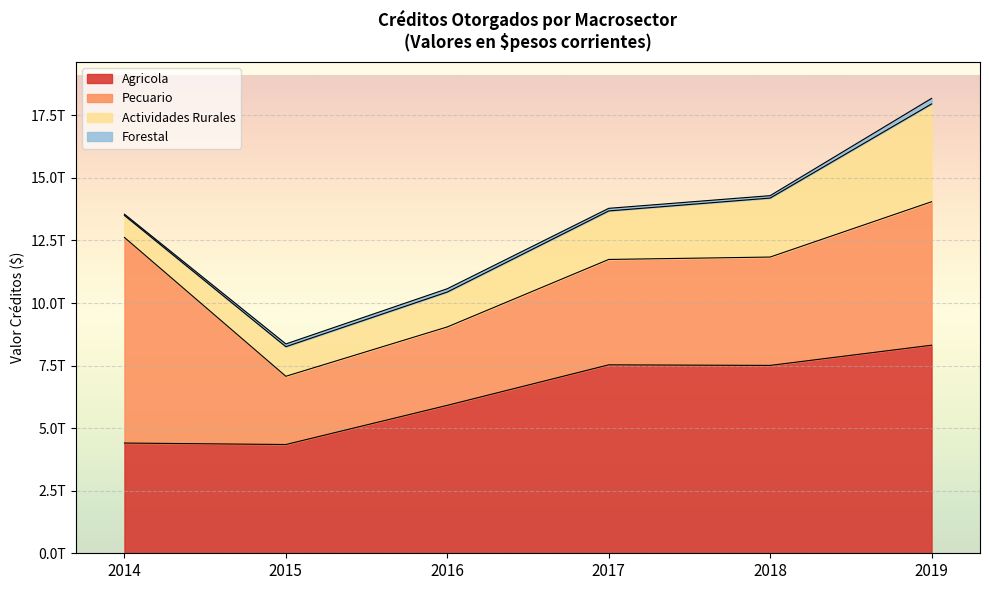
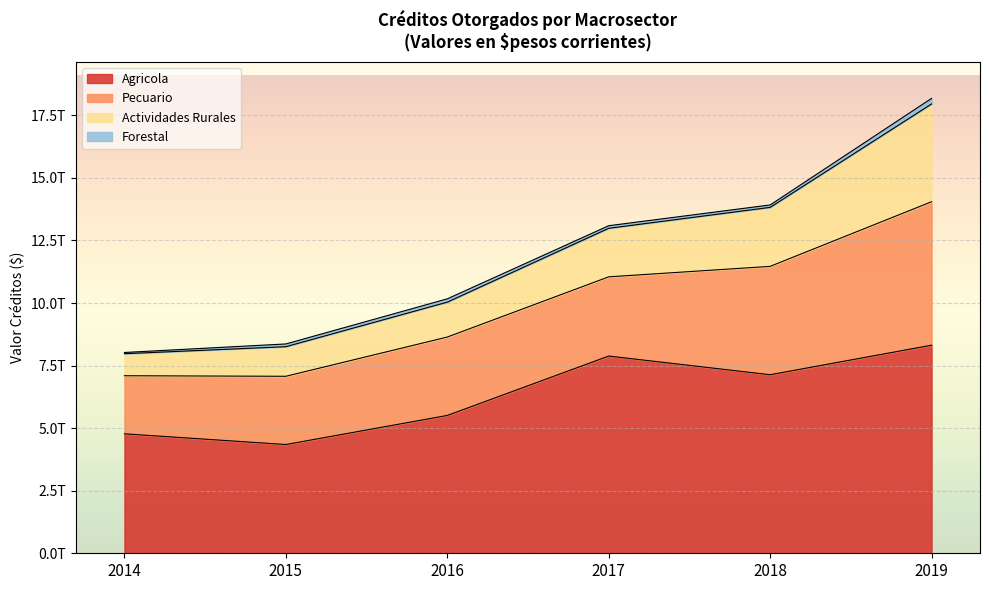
  {
    "Agricola": {
-     "2014": "4.4T",
+     "2014": "4.8T",
      "2015": "4.3T",
-     "2016": "5.9T",
-     "2017": "7.5T",
-     "2018": "7.5T",
+     "2016": "5.5T",
+     "2017": "7.9T",
+     "2018": "7.1T",
      "2019": "8.3T"
    },
    "Pecuario": {
-     "2014": "8.2T",
+     "2014": "2.3T",
      "2015": "2.7T",
      "2016": "3.1T",
-     "2017": "4.2T",
+     "2017": "3.2T",
      "2018": "4.3T",
      "2019": "5.7T"
    },
    "Actividades Rurales": {
      "2015": "1.2T",
      "2016": "1.4T",
      "2017": "1.9T",
      "2019": "3.9T"
    },
    "Forestal": {
      "2015": "0.1T",
      "2016": "0.1T",
      "2017": "0.1T",
      "2019": "0.2T"
    }
  }
